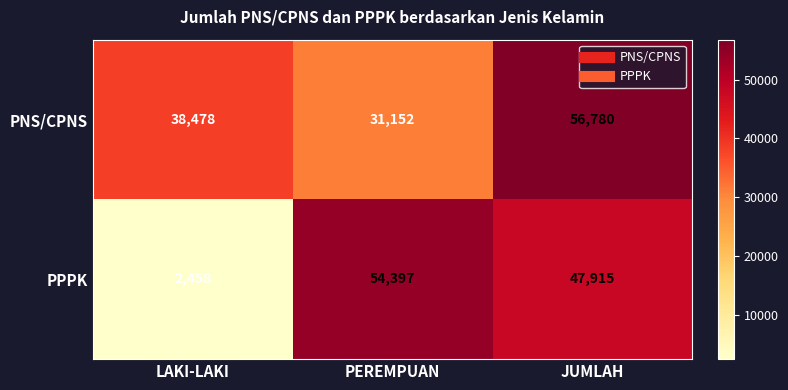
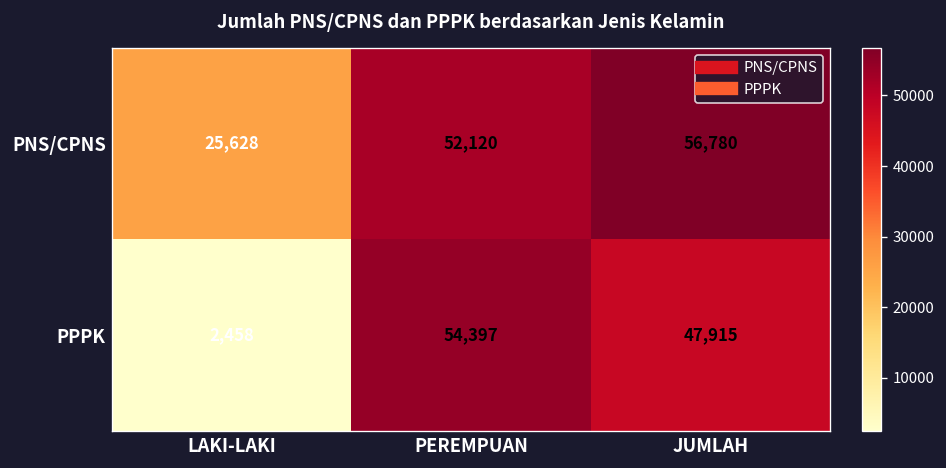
  {
    "PNS/CPNS": {
-     "LAKI-LAKI": "38,478",
-     "PEREMPUAN": "31,152",
+     "LAKI-LAKI": "25,628",
+     "PEREMPUAN": "52,120",
      "JUMLAH": "56,780"
    },
    "PPPK": {
      "LAKI-LAKI": "2,458",
      "PEREMPUAN": "54,397",
      "JUMLAH": "47,915"
    }
  }
